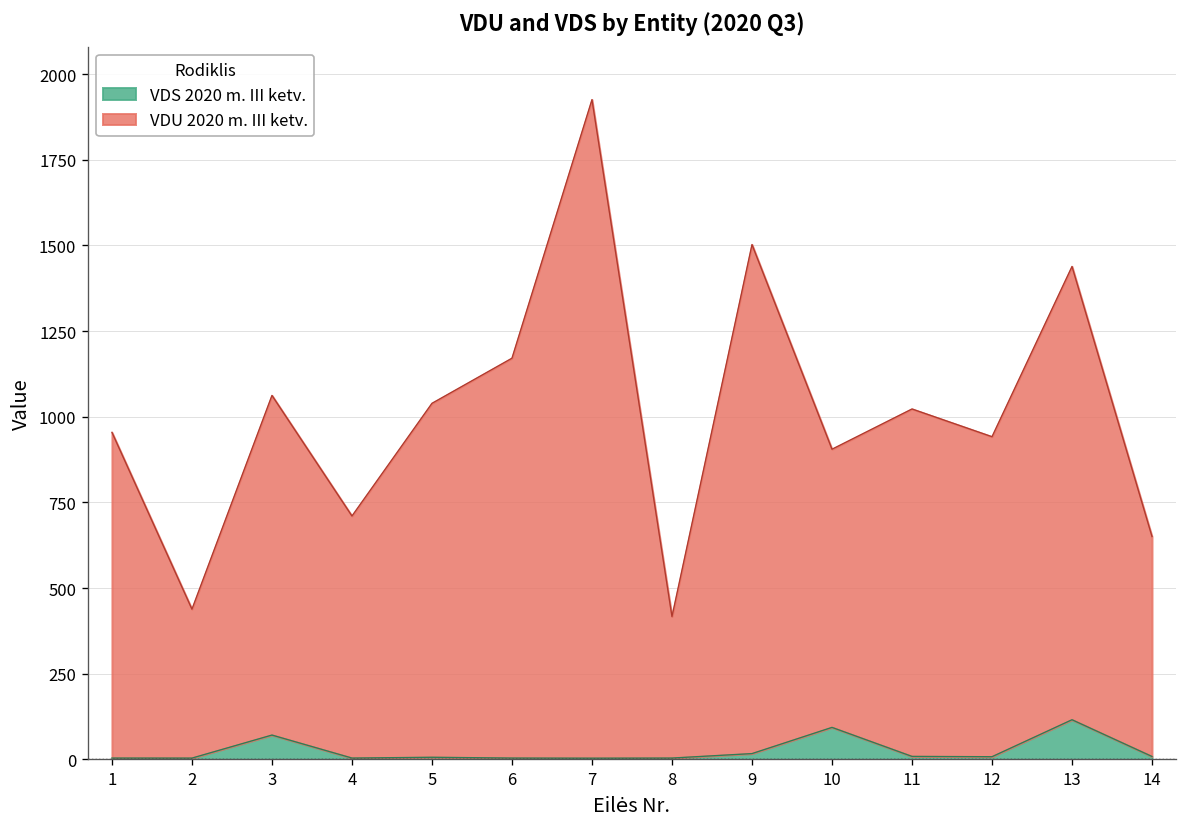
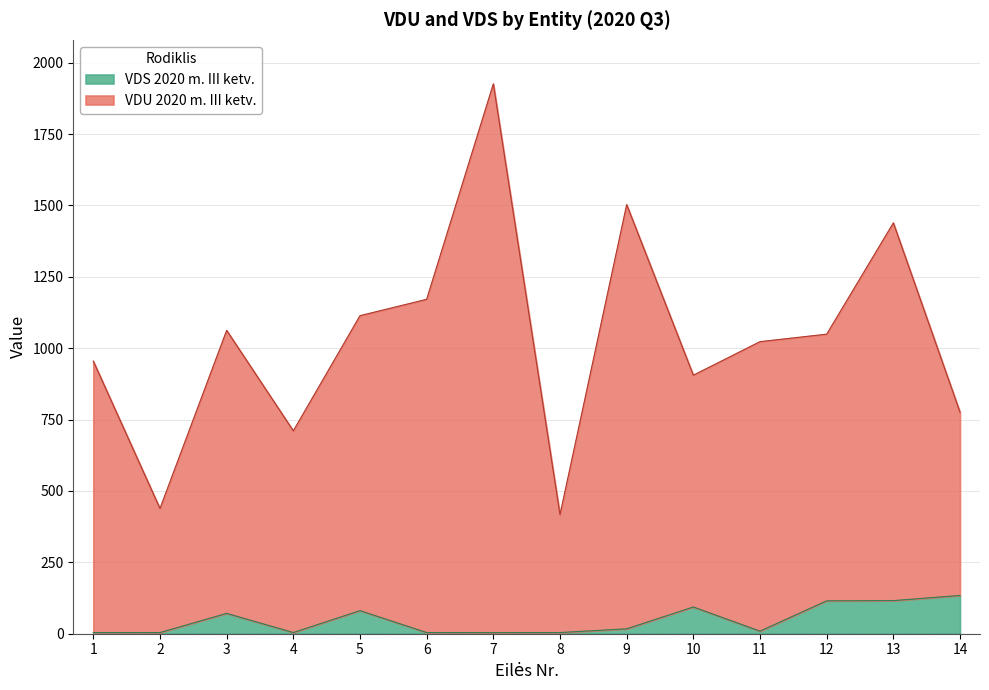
  {
    "VDS 2020 m. III ketv.": {
      "1": 0,
      "2": 0,
      "3": 70,
      "4": 0,
-     "5": 10,
+     "5": 80,
      "6": 0,
      "7": 0,
      "8": 0,
      "9": 20,
      "10": 90,
      "11": 10,
-     "12": 10,
+     "12": 120,
      "13": 120,
-     "14": 10
+     "14": 130
    },
    "VDU 2020 m. III ketv.": {
      "1": 950,
      "2": 430,
      "3": 990,
      "4": 710,
      "5": 1030,
      "6": 1170,
      "7": 1920,
      "8": 410,
      "9": 1490,
      "10": 810,
      "11": 1010,
      "12": 930,
      "13": 1320,
      "14": 640
    }
  }
